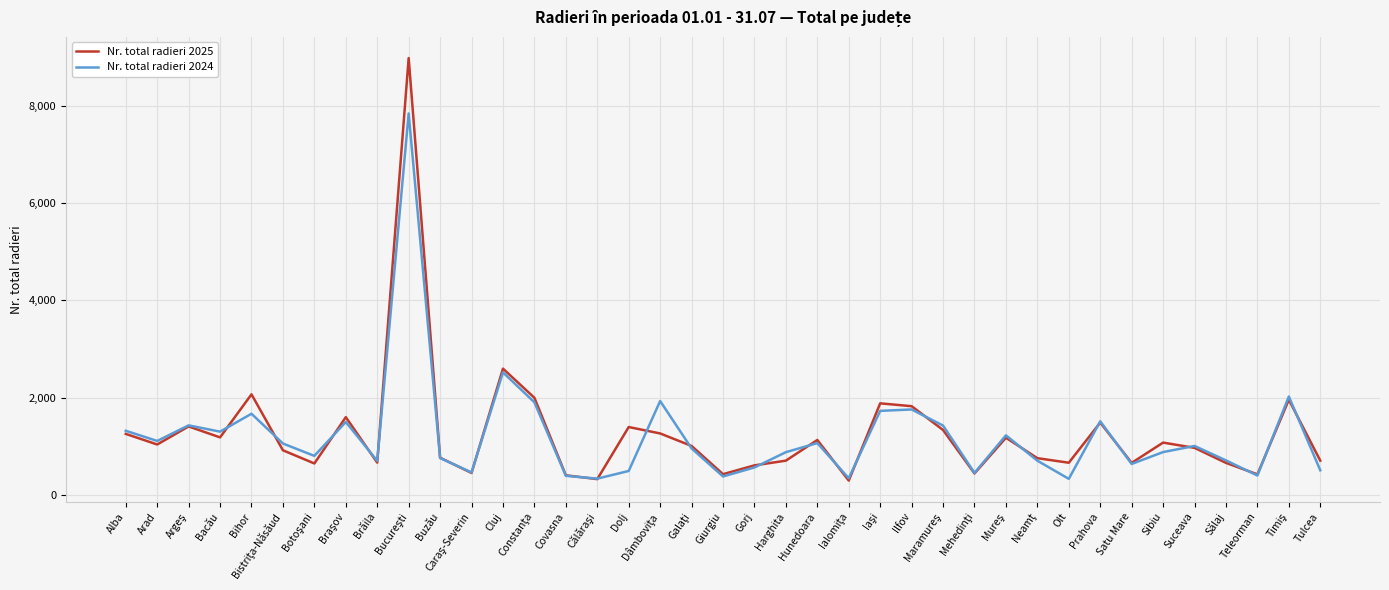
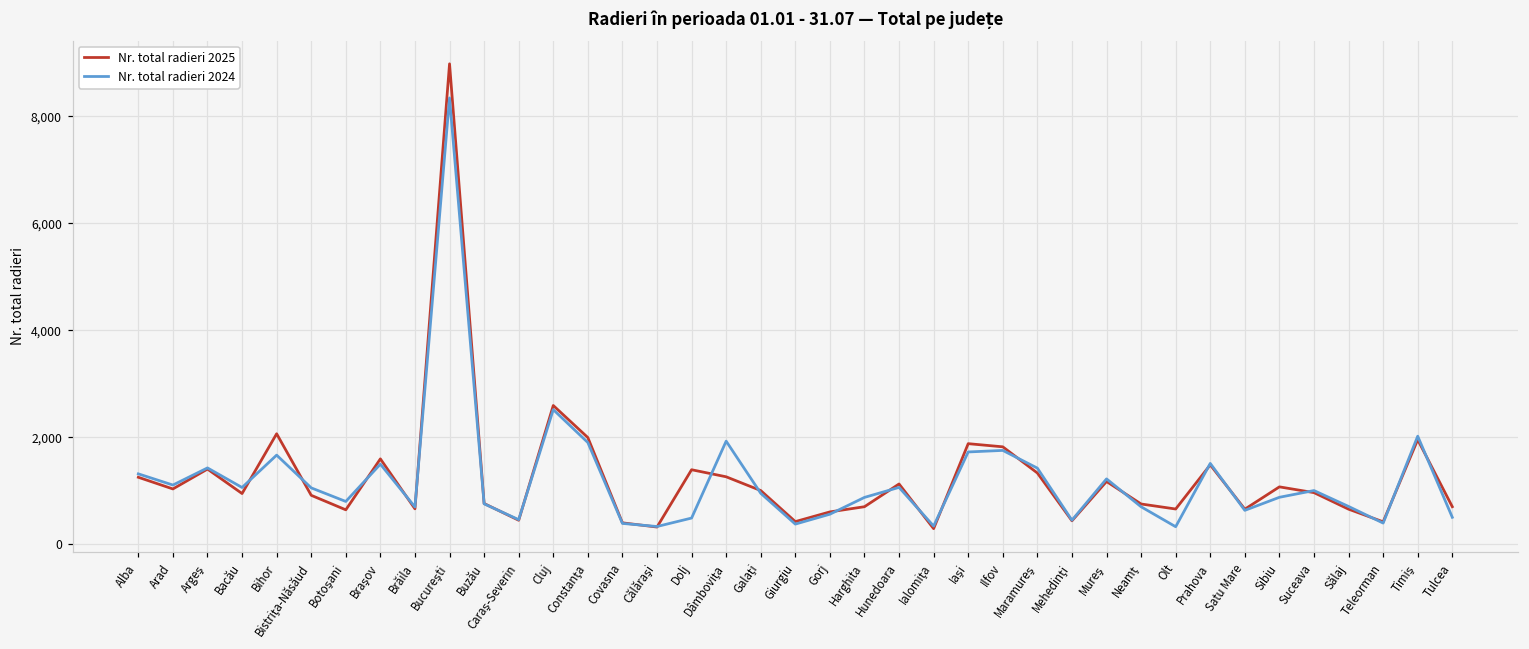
  {
    "Nr. total radieri 2025": {
      "Alba": "1,300",
      "Arad": "1,000",
-     "Bacău": "1,200",
+     "Bacău": "900",
      "Bihor": "2,100",
      "Bistriţa-Năsăud": "900",
      "Botoşani": "600",
      "Braşov": "1,600",
      "Bucureşti": "9,000",
      "Cluj": "2,600",
      "Constanţa": "2,000",
      "Dolj": "1,400",
      "Dâmboviţa": "1,300",
      "Harghita": "700",
      "Hunedoara": "1,100",
      "Iaşi": "1,900",
      "Ilfov": "1,800",
      "Maramureş": "1,300",
      "Olt": "700",
      "Sibiu": "1,100",
      "Timiş": "2,000",
      "Tulcea": "700"
    },
    "Nr. total radieri 2024": {
      "Alba": "1,300",
      "Arad": "1,100",
-     "Bacău": "1,300",
+     "Bacău": "1,100",
      "Bihor": "1,700",
      "Bistriţa-Năsăud": "1,100",
      "Botoşani": "800",
      "Braşov": "1,500",
-     "Bucureşti": "7,800",
+     "Bucureşti": "8,300",
      "Cluj": "2,500",
      "Constanţa": "1,900",
      "Dolj": "500",
      "Dâmboviţa": "1,900",
      "Harghita": "900",
      "Hunedoara": "1,100",
      "Iaşi": "1,700",
      "Ilfov": "1,800",
      "Maramureş": "1,400",
      "Olt": "300",
      "Sibiu": "900",
      "Timiş": "2,000",
      "Tulcea": "500"
    }
  }
